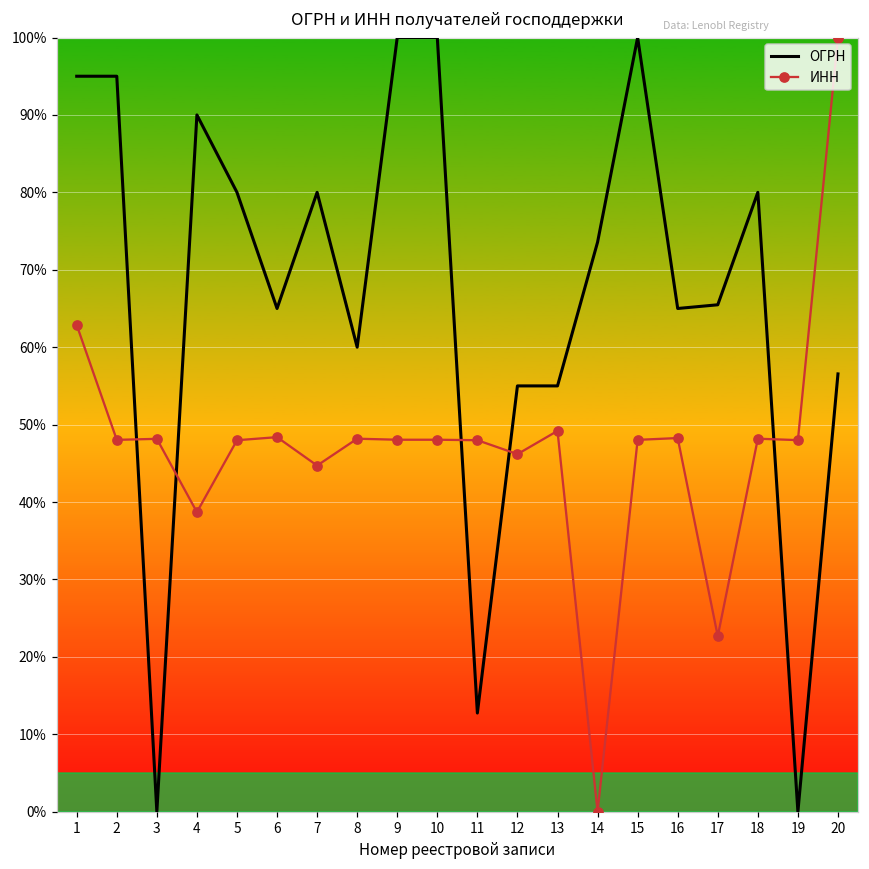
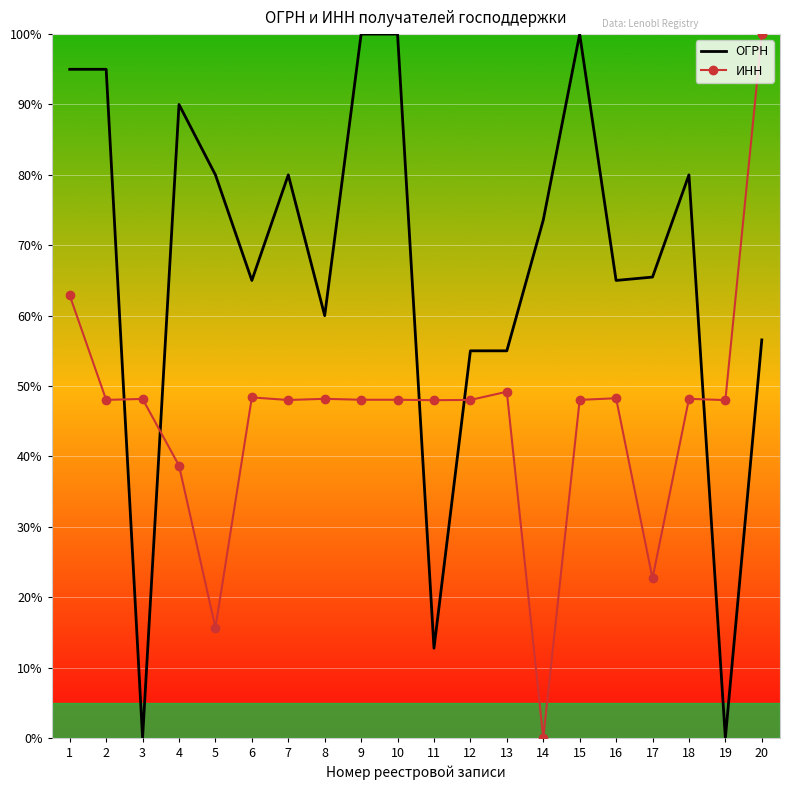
  {
    "ОГРН": {
      "1": "95%",
      "2": "95%",
      "4": "90%",
      "5": "80%",
      "6": "65%",
      "7": "80%",
      "8": "60%",
      "9": "100%",
      "10": "100%",
      "11": "13%",
      "12": "55%",
      "13": "55%",
      "14": "74%",
      "15": "100%",
      "16": "65%",
      "17": "65%",
      "18": "80%",
      "20": "57%"
    },
    "ИНН": {
      "1": "63%",
      "2": "48%",
      "3": "48%",
      "4": "39%",
-     "5": "48%",
+     "5": "16%",
      "6": "48%",
-     "7": "45%",
+     "7": "48%",
      "8": "48%",
      "9": "48%",
      "10": "48%",
      "11": "48%",
-     "12": "46%",
+     "12": "48%",
      "13": "49%",
      "15": "48%",
      "16": "48%",
      "17": "23%",
      "18": "48%",
      "19": "48%",
      "20": "100%"
    }
  }
